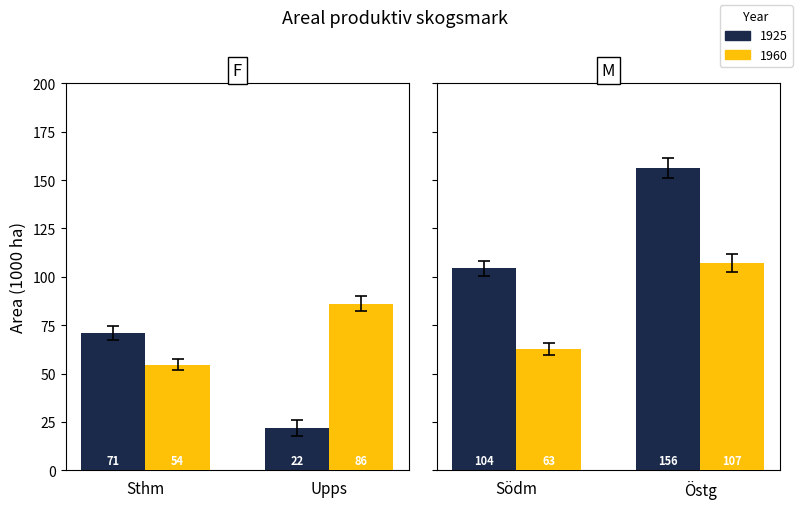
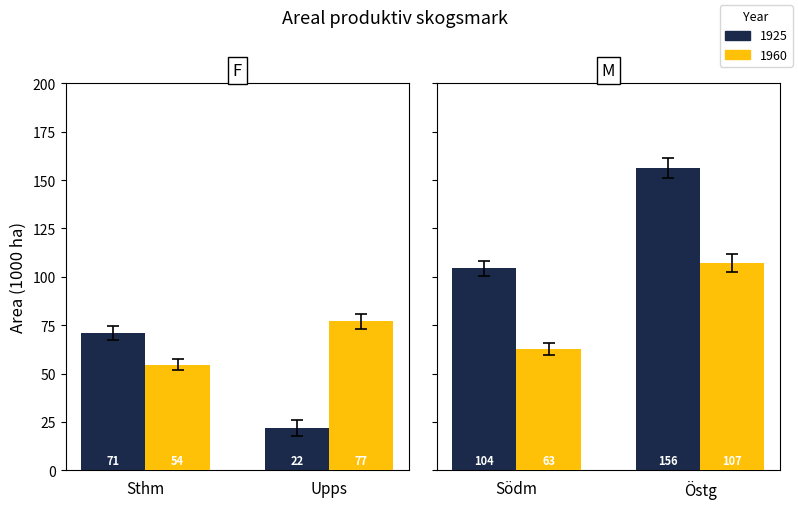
  {
    "F": {
      "1925": {
        "Sthm": 71,
        "Upps": 22
      },
      "1960": {
        "Sthm": 54,
-       "Upps": 86
+       "Upps": 77
      }
    },
    "M": {
      "1925": {
        "Södm": 104,
        "Östg": 156
      },
      "1960": {
        "Södm": 63,
        "Östg": 107
      }
    }
  }
